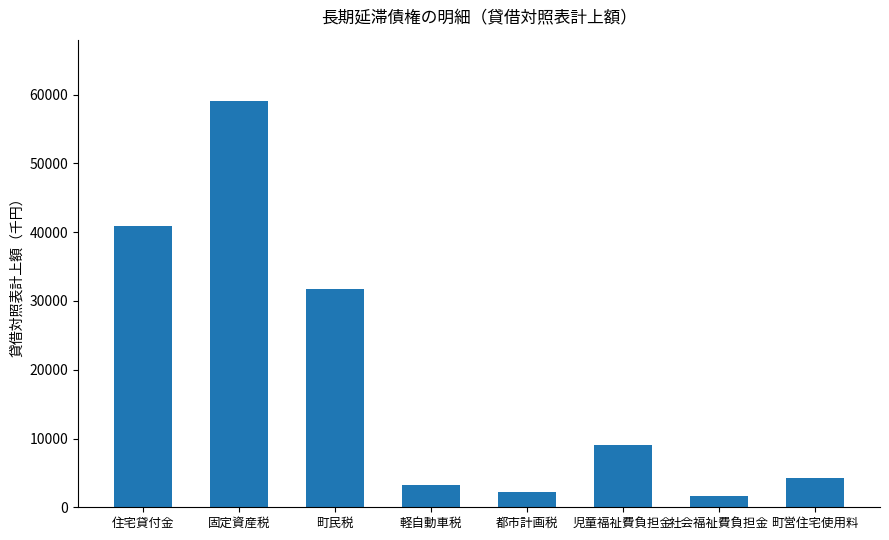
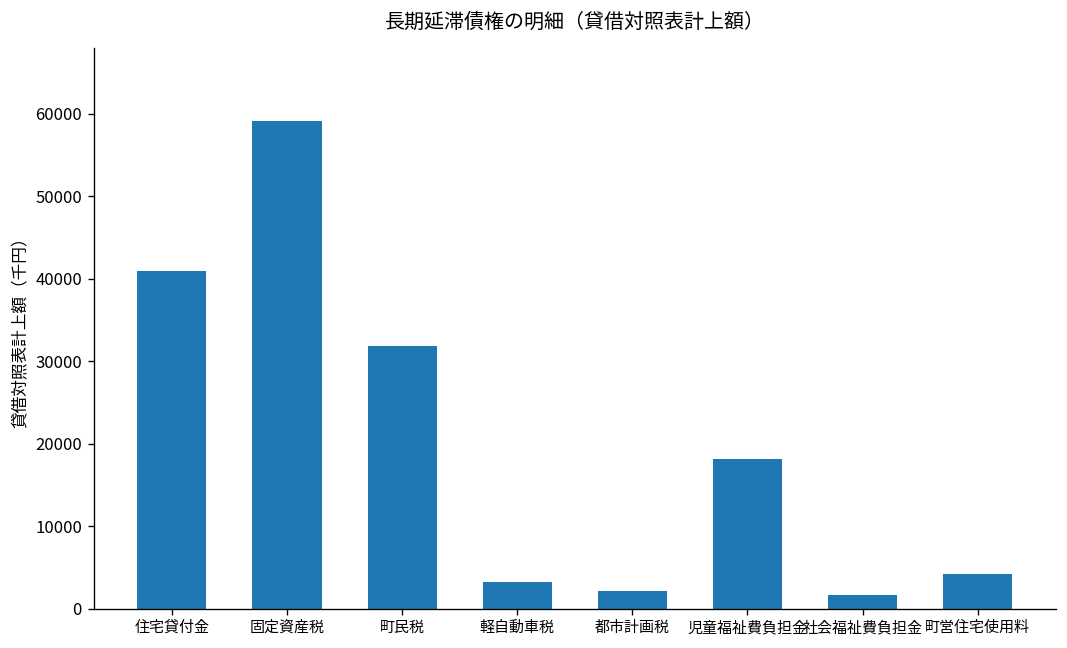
  {
    "住宅貸付金": 41000,
    "固定資産税": 59000,
    "町民税": 32000,
    "軽自動車税": 3000,
    "都市計画税": 2000,
-   "児童福祉費負担金": 9000,
+   "児童福祉費負担金": 18000,
    "社会福祉費負担金": 2000,
    "町営住宅使用料": 4000
  }
